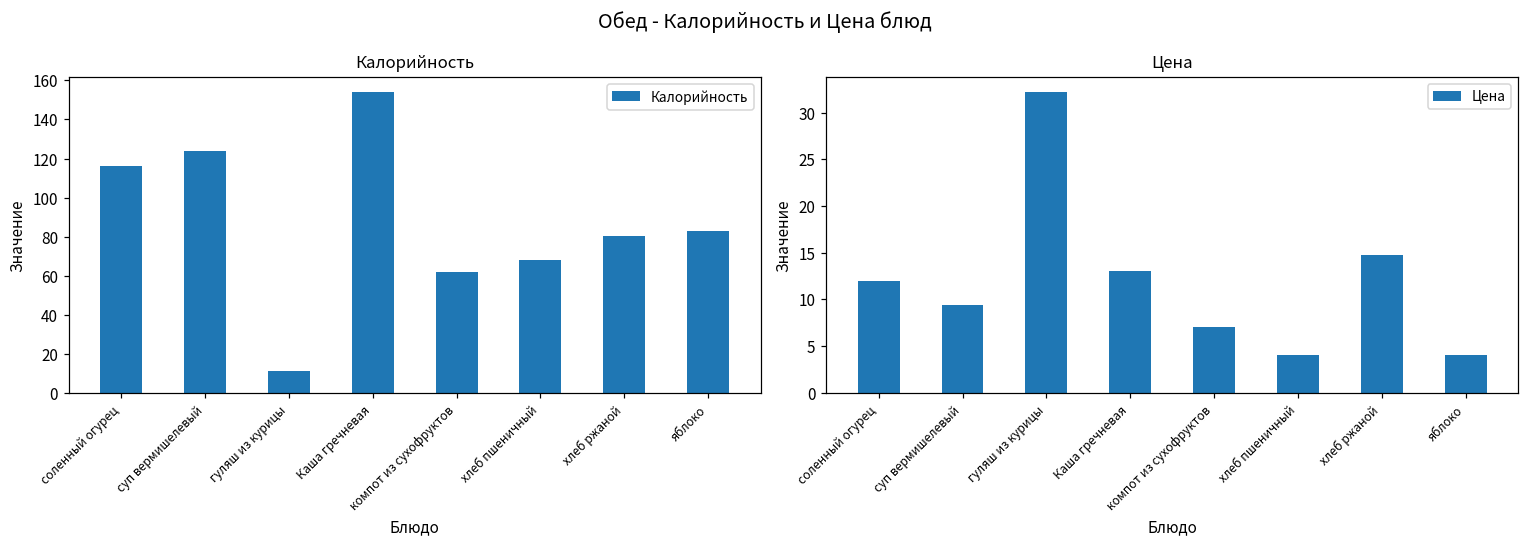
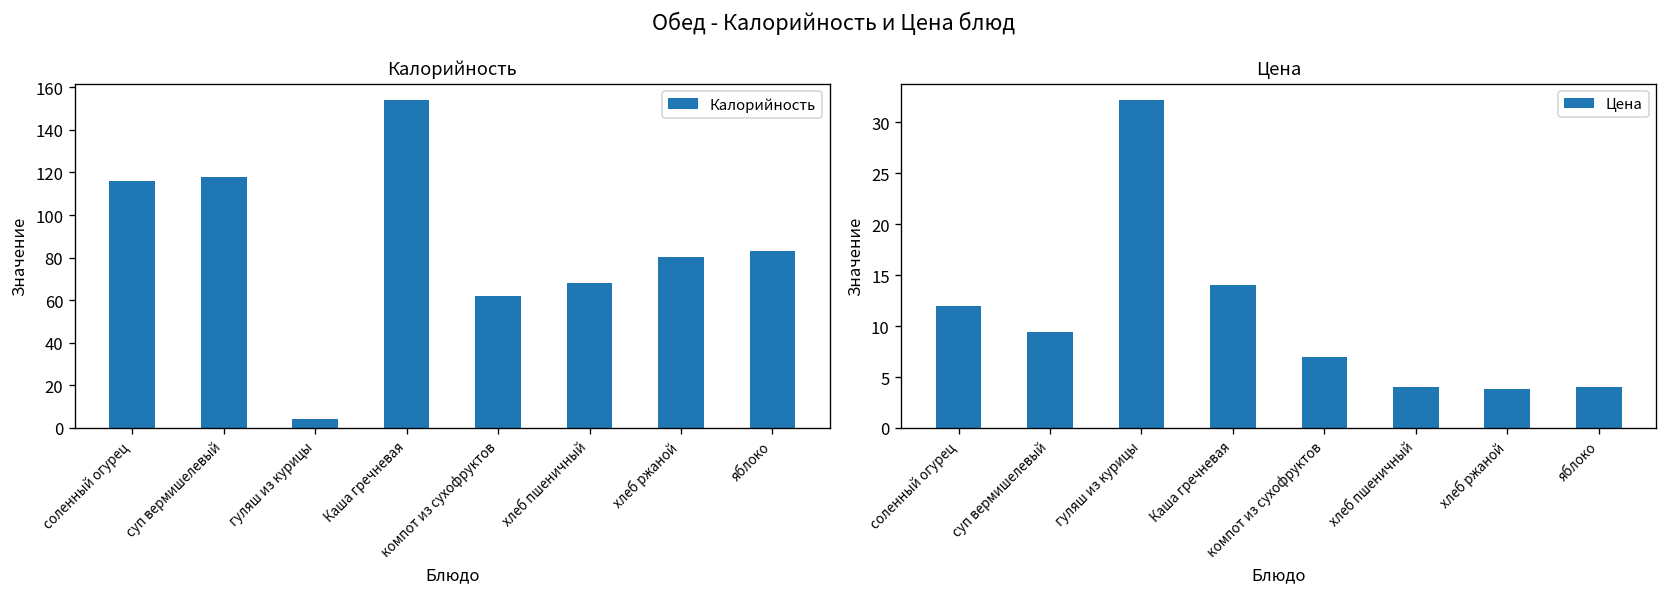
  {
    "Калорийность": {
      "соленный огурец": 116,
-     "суп вермишелевый": 124,
-     "гуляш из курицы": 11,
+     "суп вермишелевый": 118,
+     "гуляш из курицы": 4,
      "Каша гречневая": 154,
      "компот из сухофруктов": 62,
      "хлеб пшеничный": 68,
      "хлеб ржаной": 80,
      "яблоко": 83
    },
    "Цена": {
      "соленный огурец": 12,
      "суп вермишелевый": 9,
      "гуляш из курицы": 32,
-     "Каша гречневая": 13,
+     "Каша гречневая": 14,
      "компот из сухофруктов": 7,
      "хлеб пшеничный": 4,
-     "хлеб ржаной": 15,
+     "хлеб ржаной": 4,
      "яблоко": 4
    }
  }
